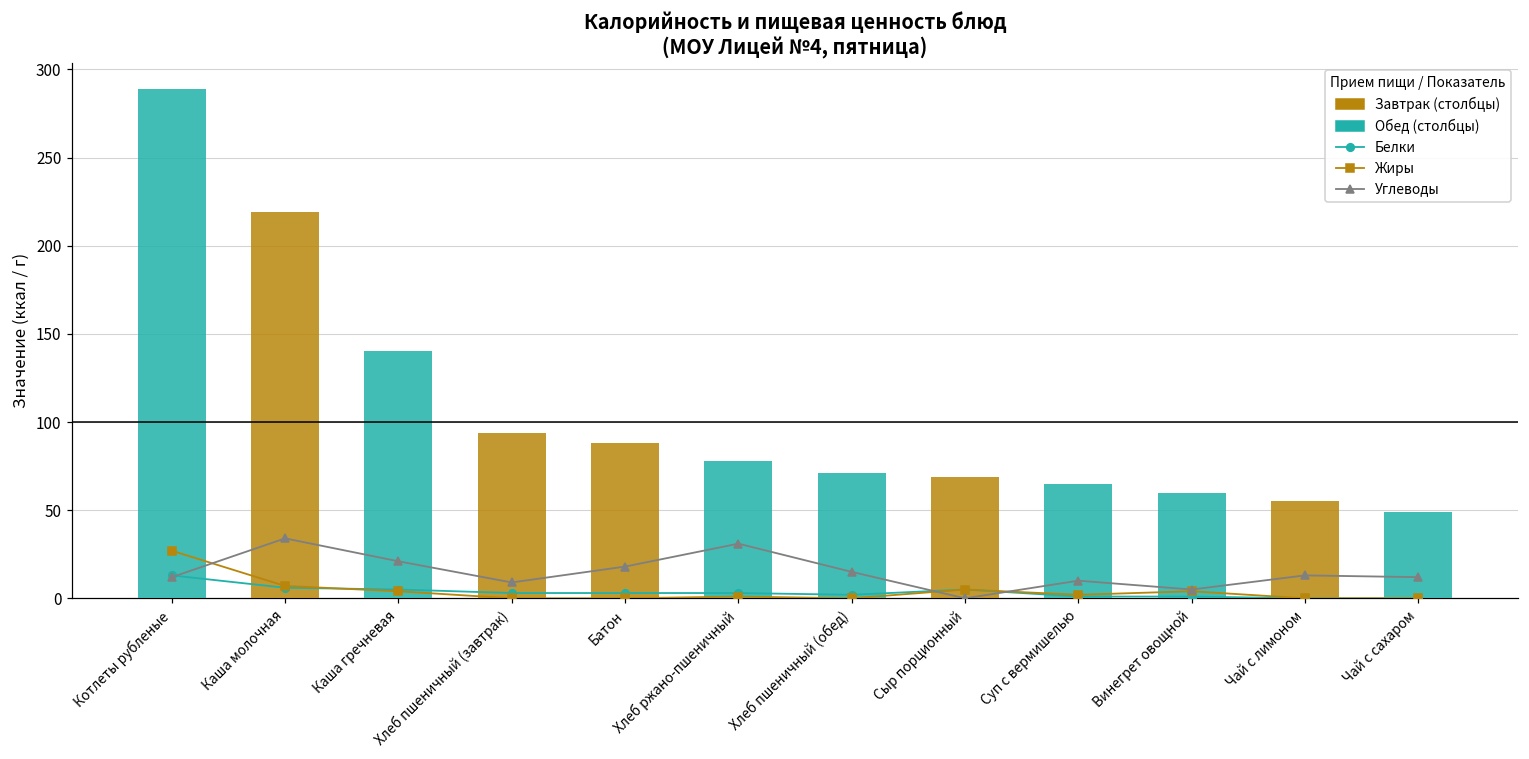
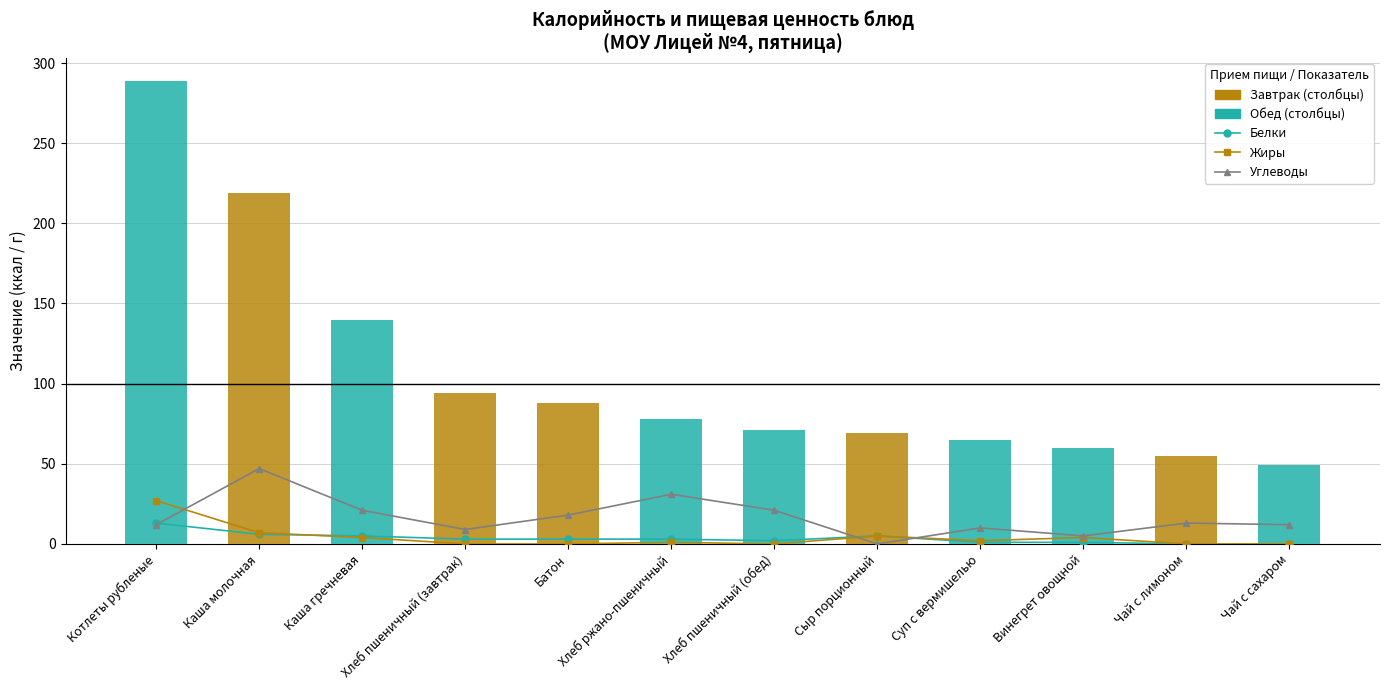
  {
    "Жиры": {
      "Котлеты рубленые": 27,
      "Хлеб пшеничный (завтрак)": 0,
      "Батон": 0,
      "Хлеб ржано-пшеничный": 1,
      "Хлеб пшеничный (обед)": 0
    },
    "Углеводы": {
-     "Каша молочная": 34,
+     "Каша молочная": 47,
      "Каша гречневая": 21,
      "Хлеб пшеничный (завтрак)": 9,
      "Батон": 18,
      "Хлеб ржано-пшеничный": 31,
-     "Хлеб пшеничный (обед)": 15,
+     "Хлеб пшеничный (обед)": 21,
      "Сыр порционный": 0,
      "Суп с вермишелью": 10,
      "Чай с лимоном": 13,
      "Чай с сахаром": 12
    }
  }
